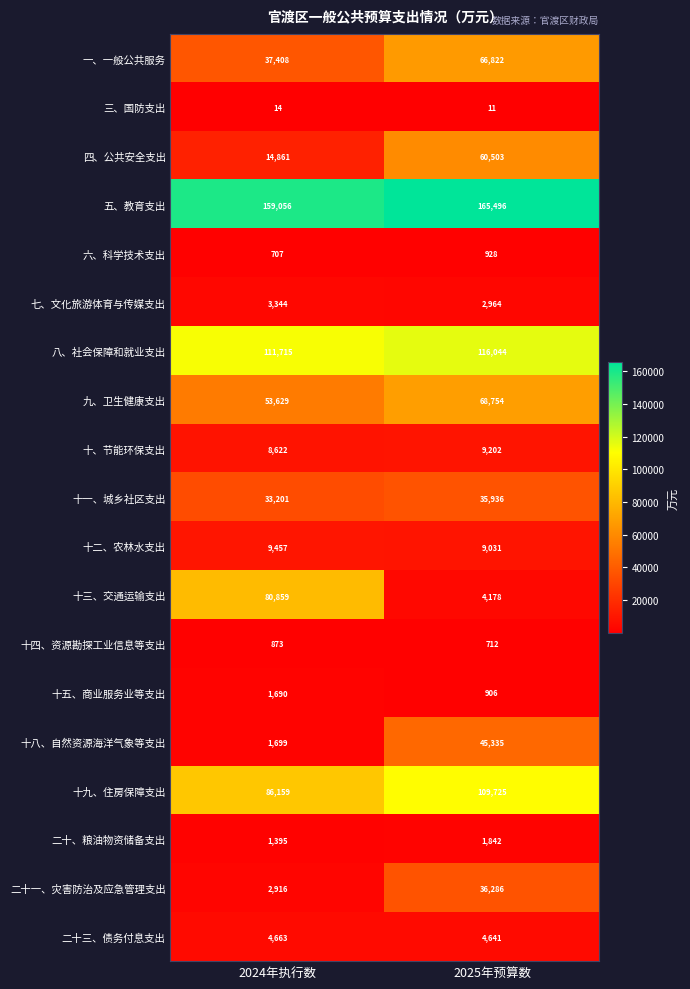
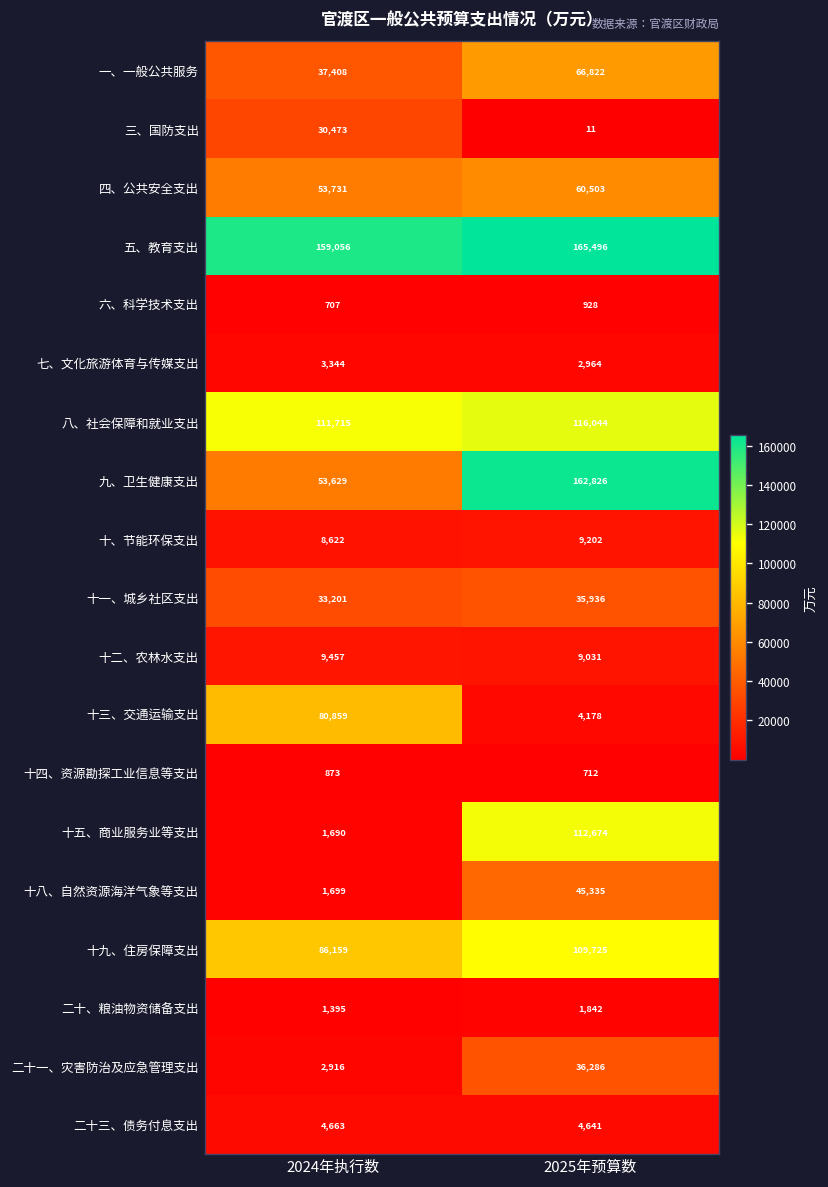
  {
    "一、一般公共服务": {
      "2024年执行数": "37,408",
      "2025年预算数": "66,822"
    },
    "三、国防支出": {
-     "2024年执行数": "14",
+     "2024年执行数": "30,473",
      "2025年预算数": "11"
    },
    "四、公共安全支出": {
-     "2024年执行数": "14,861",
+     "2024年执行数": "53,731",
      "2025年预算数": "60,503"
    },
    "五、教育支出": {
      "2024年执行数": "159,056",
      "2025年预算数": "165,496"
    },
    "六、科学技术支出": {
      "2024年执行数": "707",
      "2025年预算数": "928"
    },
    "七、文化旅游体育与传媒支出": {
      "2024年执行数": "3,344",
      "2025年预算数": "2,964"
    },
    "八、社会保障和就业支出": {
      "2024年执行数": "111,715",
      "2025年预算数": "116,044"
    },
    "九、卫生健康支出": {
      "2024年执行数": "53,629",
-     "2025年预算数": "68,754"
+     "2025年预算数": "162,826"
    },
    "十、节能环保支出": {
      "2024年执行数": "8,622",
      "2025年预算数": "9,202"
    },
    "十一、城乡社区支出": {
      "2024年执行数": "33,201",
      "2025年预算数": "35,936"
    },
    "十二、农林水支出": {
      "2024年执行数": "9,457",
      "2025年预算数": "9,031"
    },
    "十三、交通运输支出": {
      "2024年执行数": "80,859",
      "2025年预算数": "4,178"
    },
    "十四、资源勘探工业信息等支出": {
      "2024年执行数": "873",
      "2025年预算数": "712"
    },
    "十五、商业服务业等支出": {
      "2024年执行数": "1,690",
-     "2025年预算数": "906"
+     "2025年预算数": "112,674"
    },
    "十八、自然资源海洋气象等支出": {
      "2024年执行数": "1,699",
      "2025年预算数": "45,335"
    },
    "十九、住房保障支出": {
      "2024年执行数": "86,159",
      "2025年预算数": "109,725"
    },
    "二十、粮油物资储备支出": {
      "2024年执行数": "1,395",
      "2025年预算数": "1,842"
    },
    "二十一、灾害防治及应急管理支出": {
      "2024年执行数": "2,916",
      "2025年预算数": "36,286"
    },
    "二十三、债务付息支出": {
      "2024年执行数": "4,663",
      "2025年预算数": "4,641"
    }
  }
